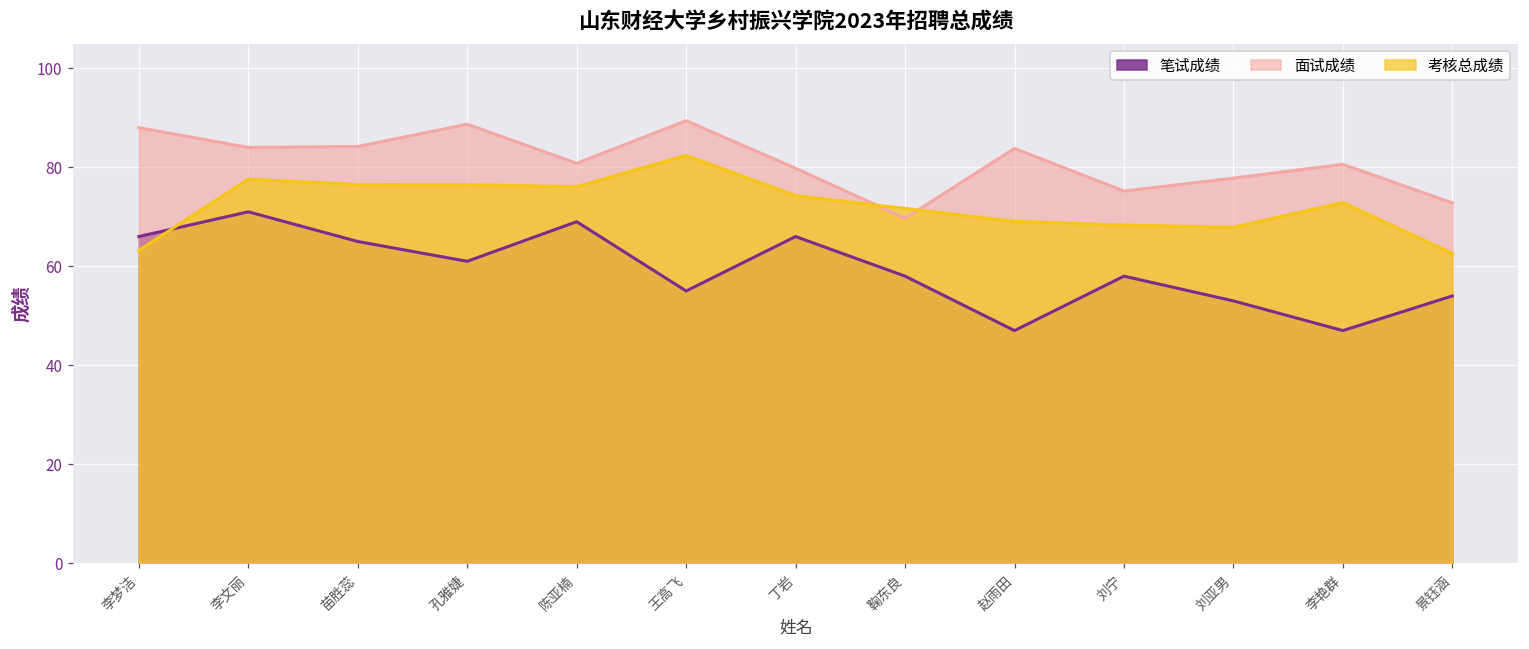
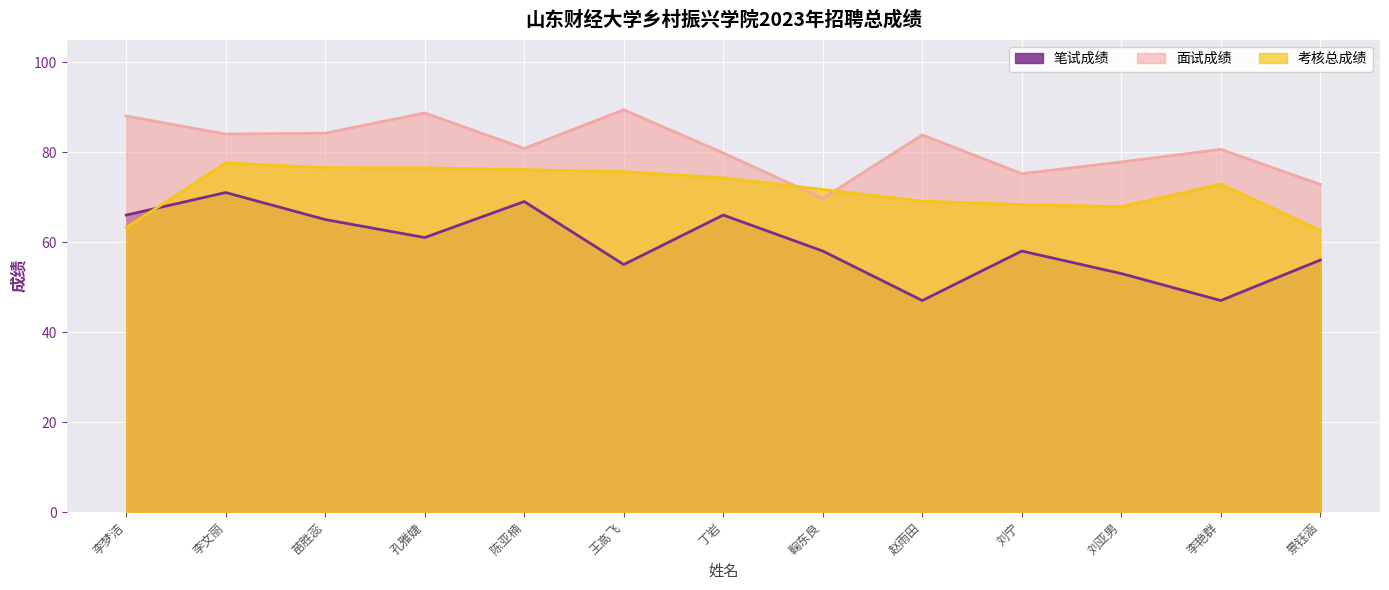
  {
    "笔试成绩": {
      "李梦洁": 66,
      "李文丽": 71,
      "苗胜蕊": 65,
      "孔雅婕": 61,
      "陈亚楠": 69,
      "王高飞": 55,
      "丁岩": 66,
      "鞠东良": 58,
      "赵雨田": 47,
      "刘宁": 58,
      "刘亚男": 53,
      "李艳群": 47,
-     "景钰涵": 54
+     "景钰涵": 56
    },
    "面试成绩": {
      "李梦洁": 88,
      "李文丽": 84,
      "苗胜蕊": 84,
      "孔雅婕": 89,
      "陈亚楠": 81,
      "王高飞": 89,
      "丁岩": 80,
      "鞠东良": 70,
      "赵雨田": 84,
      "刘宁": 75,
      "刘亚男": 78,
      "李艳群": 81,
      "景钰涵": 73
    },
    "考核总成绩": {
      "李梦洁": 63,
      "李文丽": 78,
      "苗胜蕊": 77,
      "孔雅婕": 76,
      "陈亚楠": 76,
-     "王高飞": 82,
+     "王高飞": 76,
      "丁岩": 74,
      "鞠东良": 72,
      "赵雨田": 69,
      "刘宁": 68,
      "刘亚男": 68,
      "李艳群": 73,
      "景钰涵": 63
    }
  }
